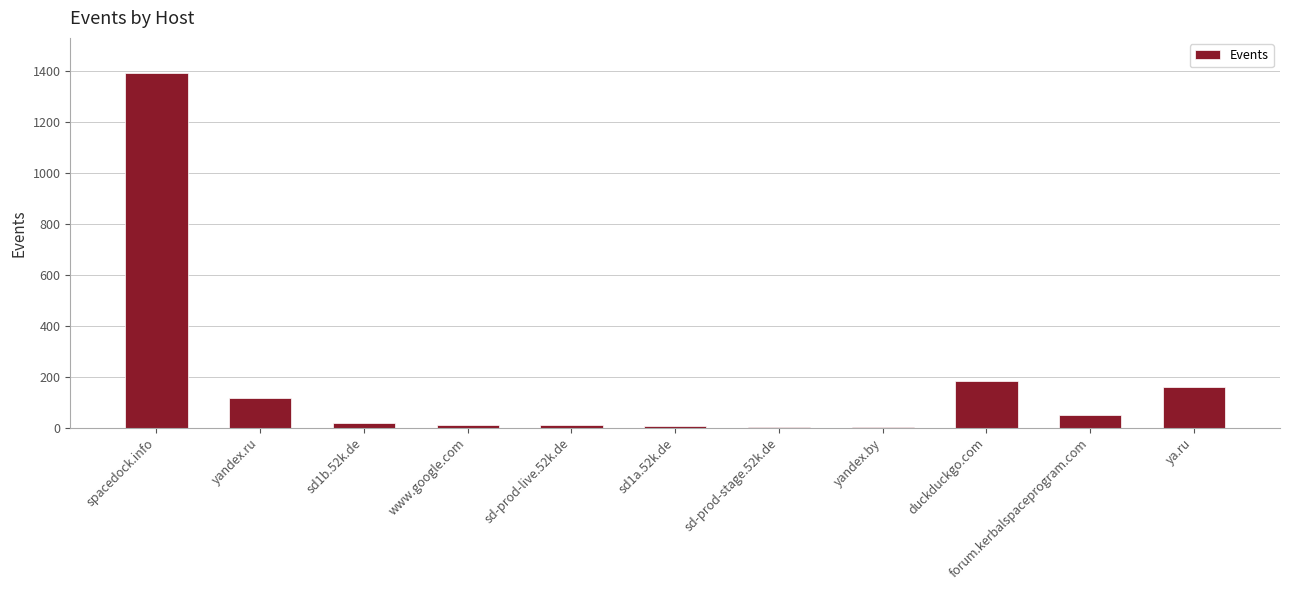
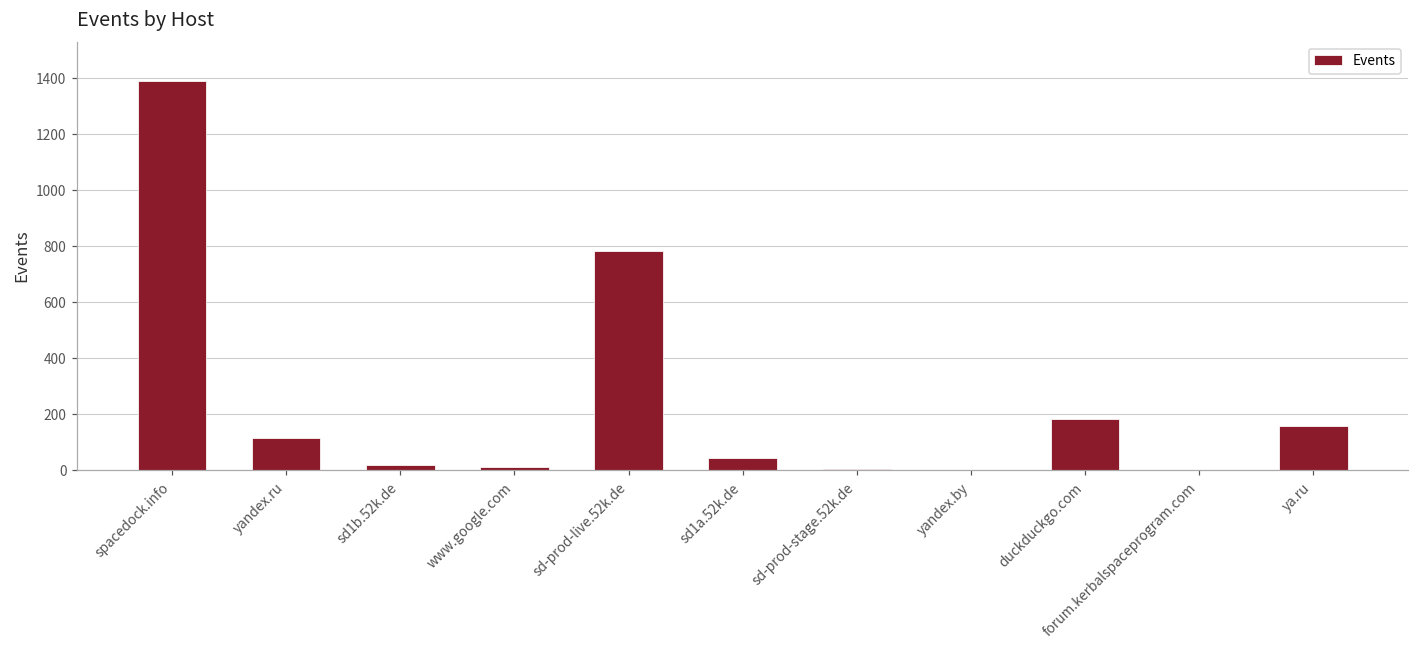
  {
    "spacedock.info": 1390,
    "yandex.ru": 120,
    "sd1b.52k.de": 20,
    "www.google.com": 10,
-   "sd-prod-live.52k.de": 10,
-   "sd1a.52k.de": 10,
+   "sd-prod-live.52k.de": 780,
+   "sd1a.52k.de": 40,
    "duckduckgo.com": 180,
-   "forum.kerbalspaceprogram.com": 50,
+   "forum.kerbalspaceprogram.com": 0,
    "ya.ru": 160
  }
